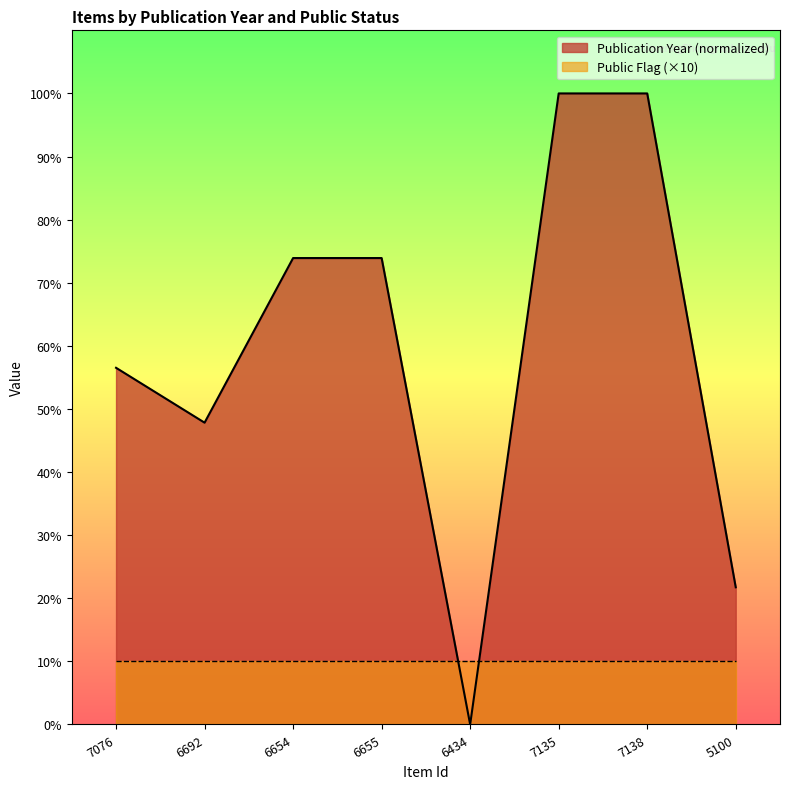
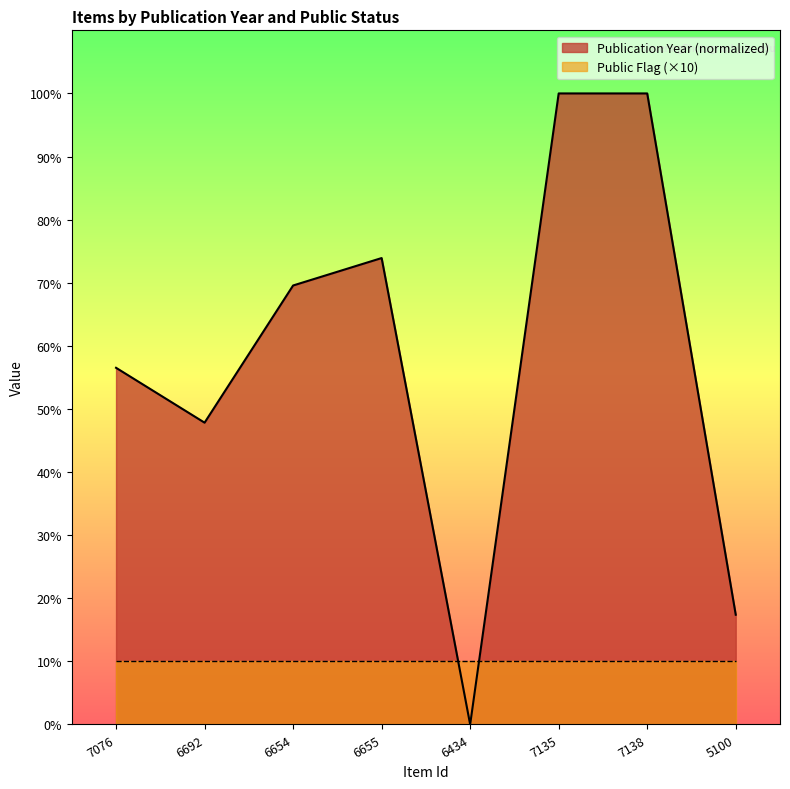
  {
    "Publication Year (normalized)": {
      "7076": "57%",
      "6692": "48%",
-     "6654": "74%",
+     "6654": "70%",
      "6655": "74%",
      "6434": "0%",
      "7135": "100%",
      "7138": "100%",
-     "5100": "22%"
+     "5100": "17%"
    },
    "Public Flag (×10)": {
      "7076": "10%",
      "6692": "10%",
      "6654": "10%",
      "6655": "10%",
      "6434": "10%",
      "7135": "10%",
      "7138": "10%",
      "5100": "10%"
    }
  }
